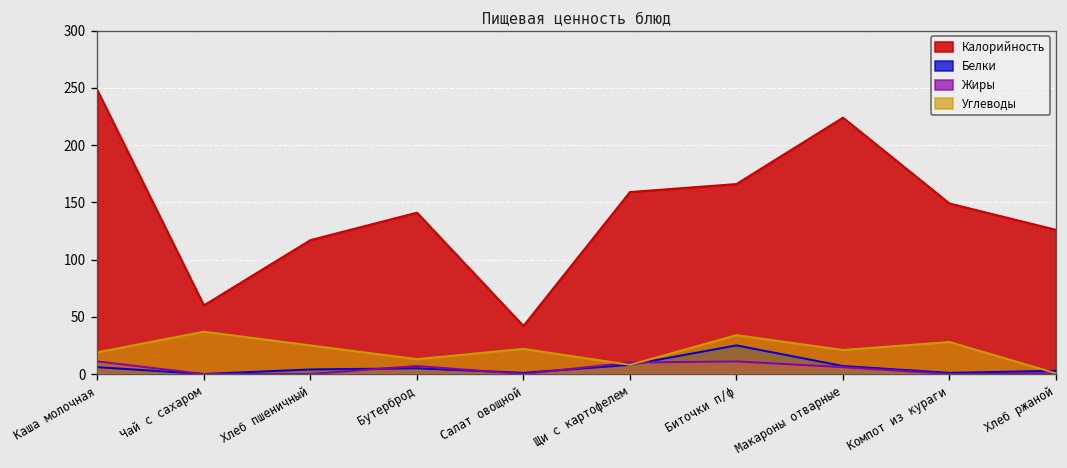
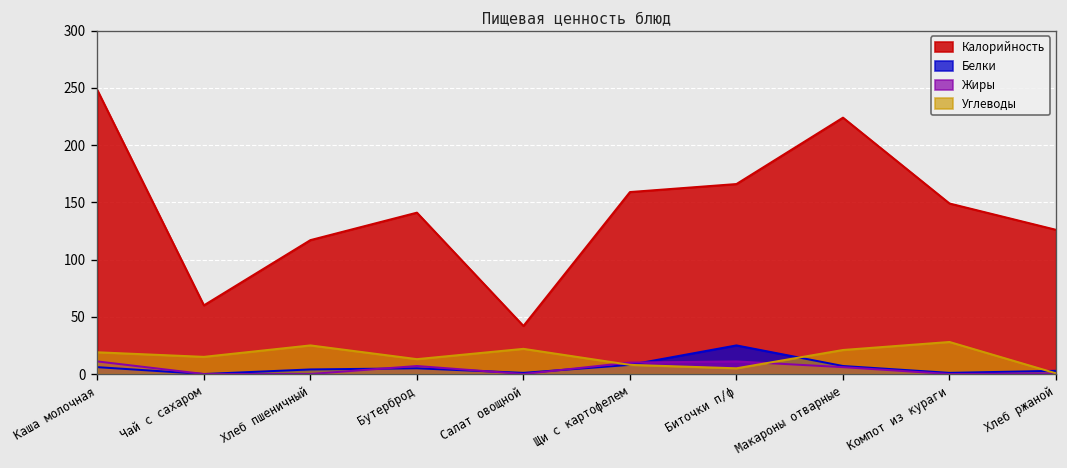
  {
    "Калорийность": {
      "Каша молочная": 250,
      "Чай с сахаром": 60,
      "Хлеб пшеничный": 120,
      "Бутерброд": 140,
      "Салат овощной": 40,
      "Щи с картофелем": 160,
      "Биточки п/ф": 170,
      "Макароны отварные": 220,
      "Компот из кураги": 150,
      "Хлеб ржаной": 130
    },
    "Белки": {
      "Каша молочная": 10,
      "Хлеб пшеничный": 0,
      "Биточки п/ф": 30
    },
    "Жиры": {
      "Каша молочная": 10,
      "Хлеб пшеничный": 0,
      "Биточки п/ф": 10
    },
    "Углеводы": {
      "Каша молочная": 20,
-     "Чай с сахаром": 40,
+     "Чай с сахаром": 20,
      "Хлеб пшеничный": 30,
      "Бутерброд": 10,
      "Салат овощной": 20,
-     "Биточки п/ф": 30,
+     "Биточки п/ф": 10,
      "Макароны отварные": 20,
      "Компот из кураги": 30
    }
  }
